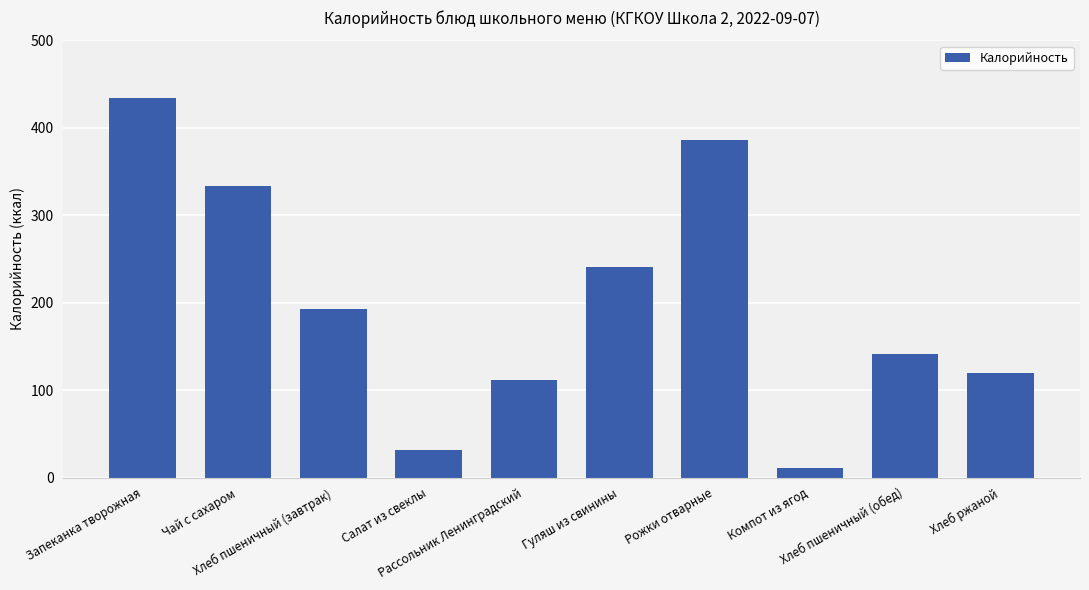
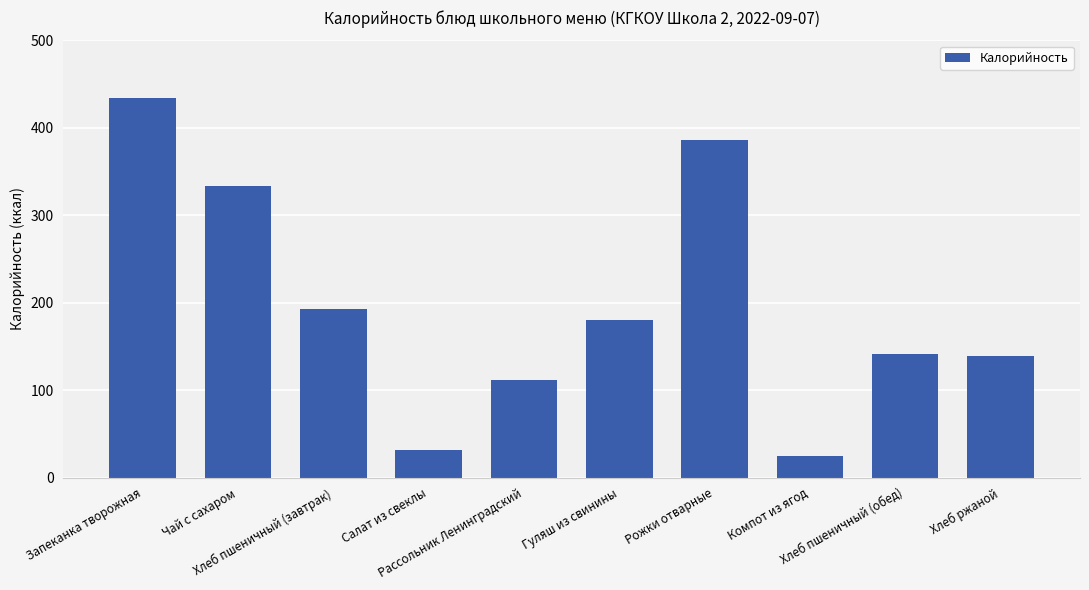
  {
    "Запеканка творожная": 430,
    "Чай с сахаром": 330,
    "Хлеб пшеничный (завтрак)": 190,
    "Салат из свеклы": 30,
    "Рассольник Ленинградский": 110,
-   "Гуляш из свинины": 240,
+   "Гуляш из свинины": 180,
    "Рожки отварные": 390,
-   "Компот из ягод": 10,
+   "Компот из ягод": 20,
    "Хлеб пшеничный (обед)": 140,
-   "Хлеб ржаной": 120
+   "Хлеб ржаной": 140
  }
